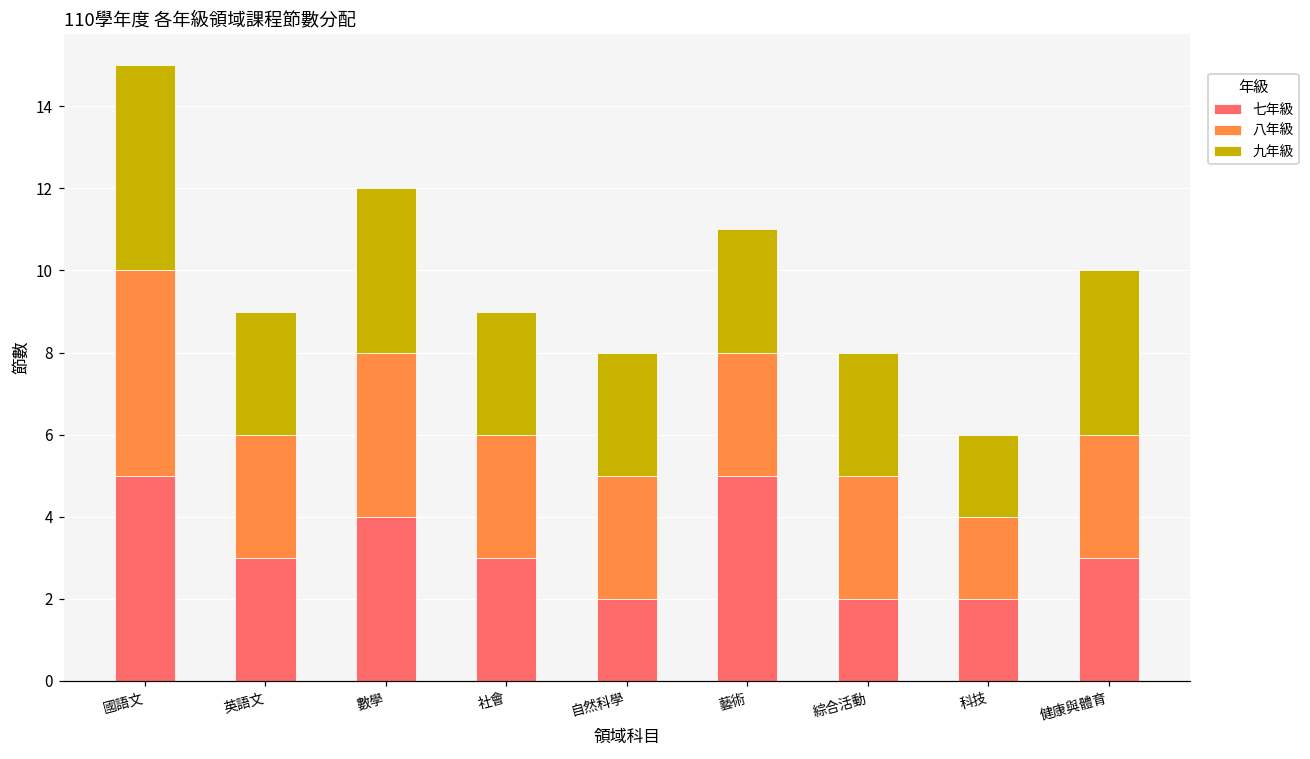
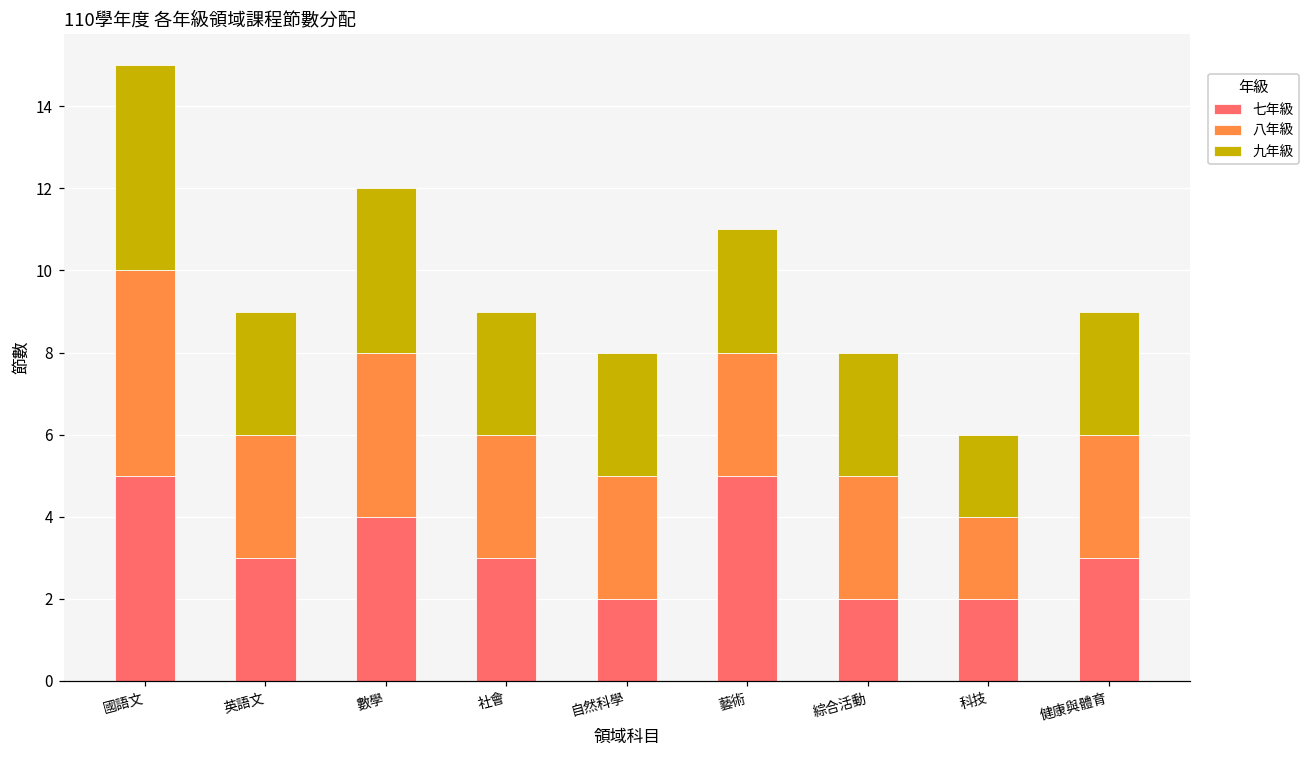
  {
    "九年級": {
      "國語文": 5,
      "英語文": 3,
      "數學": 4,
      "社會": 3,
      "自然科學": 3,
      "藝術": 3,
      "綜合活動": 3,
      "科技": 2,
-     "健康與體育": 4
+     "健康與體育": 3
    }
  }
